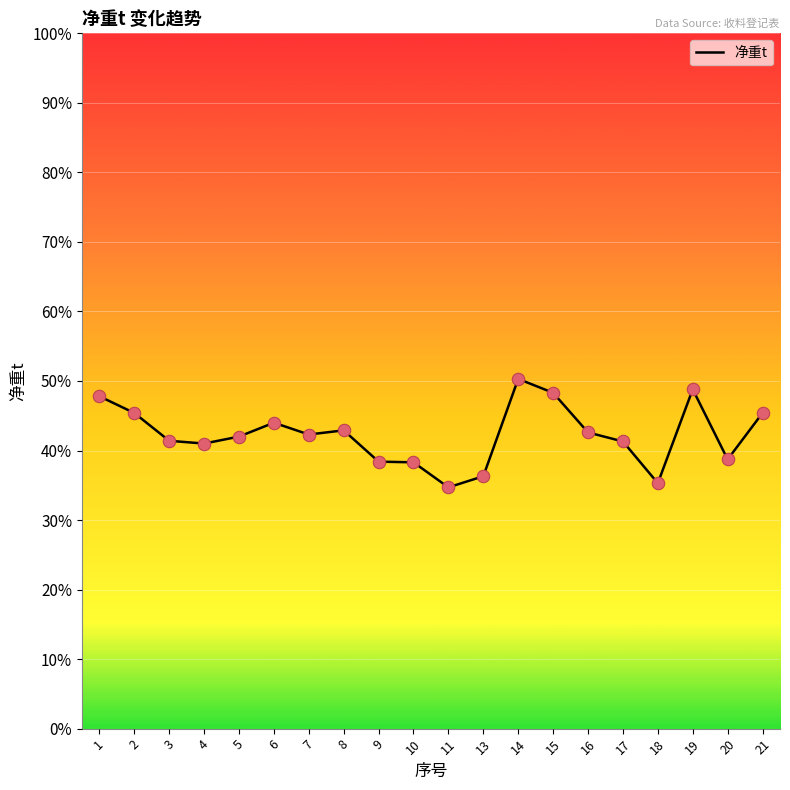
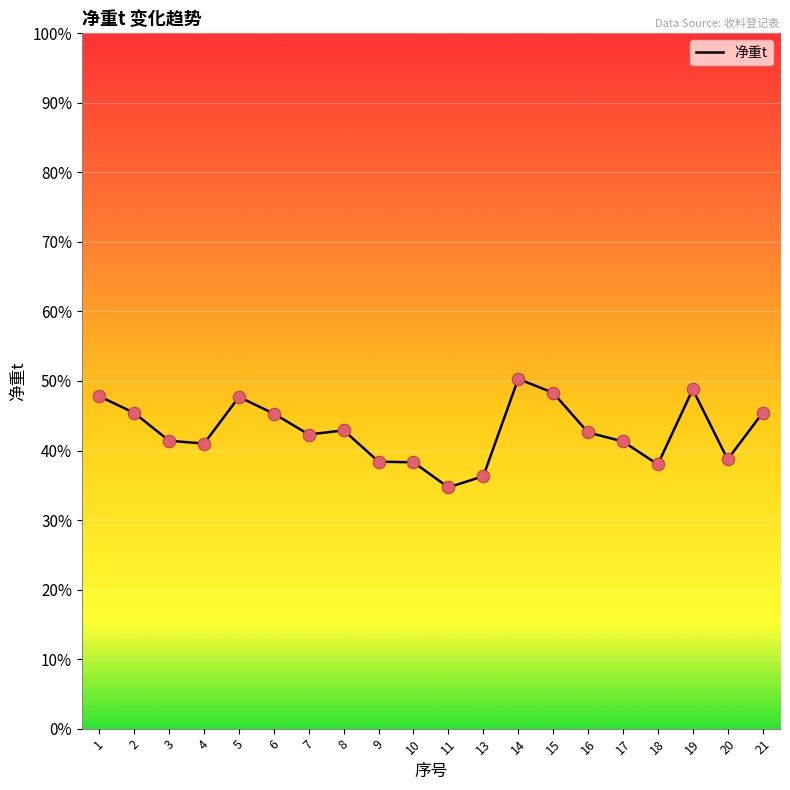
  {
    "1": "48%",
    "2": "45%",
    "3": "41%",
    "4": "41%",
-   "5": "42%",
-   "6": "44%",
+   "5": "48%",
+   "6": "45%",
    "7": "42%",
    "8": "43%",
    "9": "38%",
    "10": "38%",
    "11": "35%",
    "13": "36%",
    "14": "50%",
    "15": "48%",
    "16": "43%",
    "17": "41%",
-   "18": "35%",
+   "18": "38%",
    "19": "49%",
    "20": "39%",
    "21": "45%"
  }
